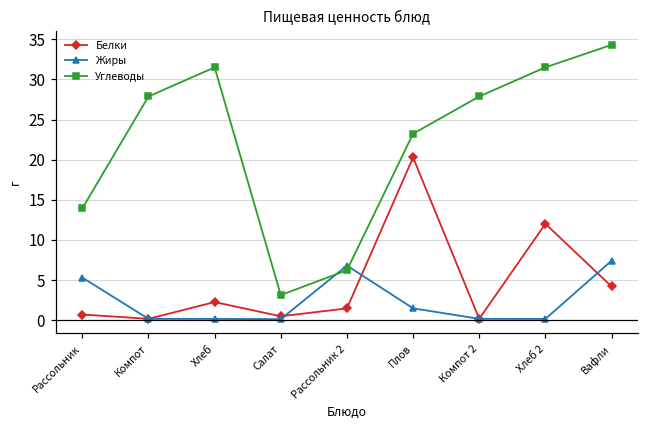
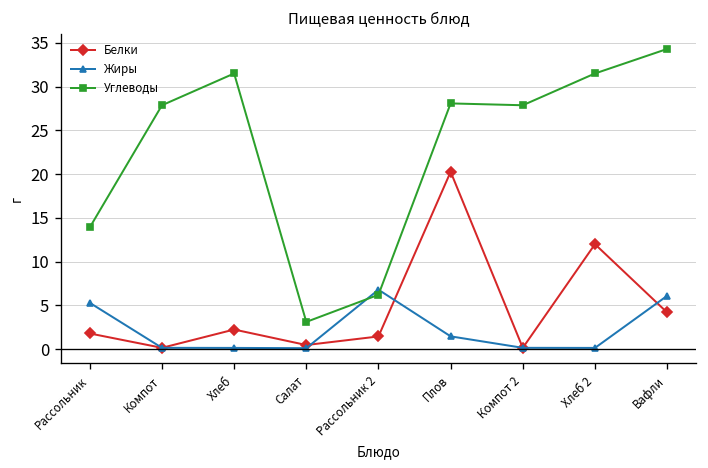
  {
    "Белки": {
-     "Рассольник": 1,
+     "Рассольник": 2,
      "Хлеб": 2,
      "Салат": 0,
      "Рассольник 2": 1,
      "Плов": 20,
      "Хлеб 2": 12,
      "Вафли": 4
    },
    "Жиры": {
      "Рассольник": 5,
      "Хлеб": 0,
      "Салат": 0,
      "Рассольник 2": 7,
      "Плов": 1,
      "Хлеб 2": 0,
-     "Вафли": 7
+     "Вафли": 6
    },
    "Углеводы": {
      "Рассольник": 14,
      "Компот": 28,
      "Хлеб": 32,
      "Салат": 3,
      "Рассольник 2": 6,
-     "Плов": 23,
+     "Плов": 28,
      "Компот 2": 28,
      "Хлеб 2": 32,
      "Вафли": 34
    }
  }
